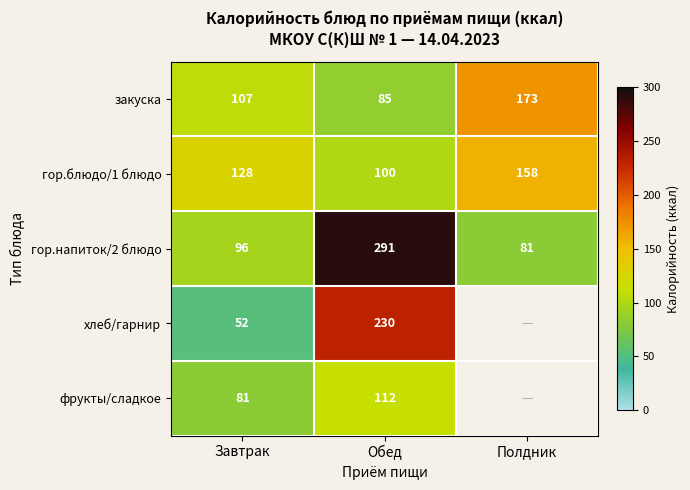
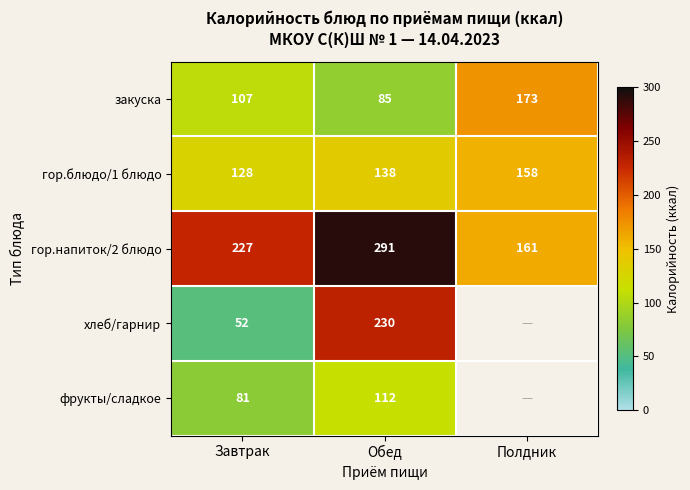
  {
    "закуска": {
      "Завтрак": 107,
      "Обед": 85,
      "Полдник": 173
    },
    "гор.блюдо/1 блюдо": {
      "Завтрак": 128,
-     "Обед": 100,
+     "Обед": 138,
      "Полдник": 158
    },
    "гор.напиток/2 блюдо": {
-     "Завтрак": 96,
+     "Завтрак": 227,
      "Обед": 291,
-     "Полдник": 81
+     "Полдник": 161
    },
    "хлеб/гарнир": {
      "Завтрак": 52,
      "Обед": 230
    },
    "фрукты/сладкое": {
      "Завтрак": 81,
      "Обед": 112
    }
  }
